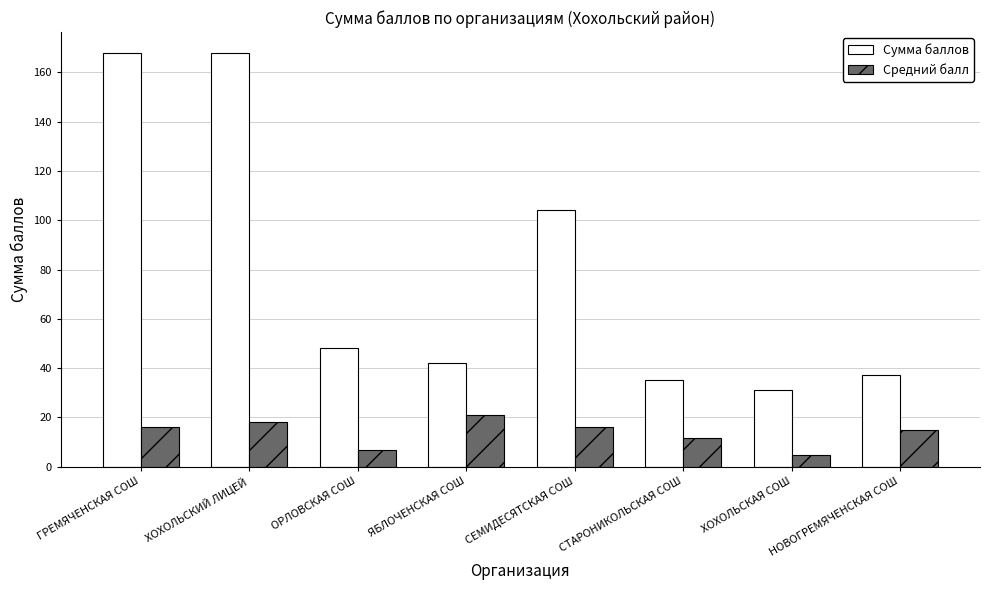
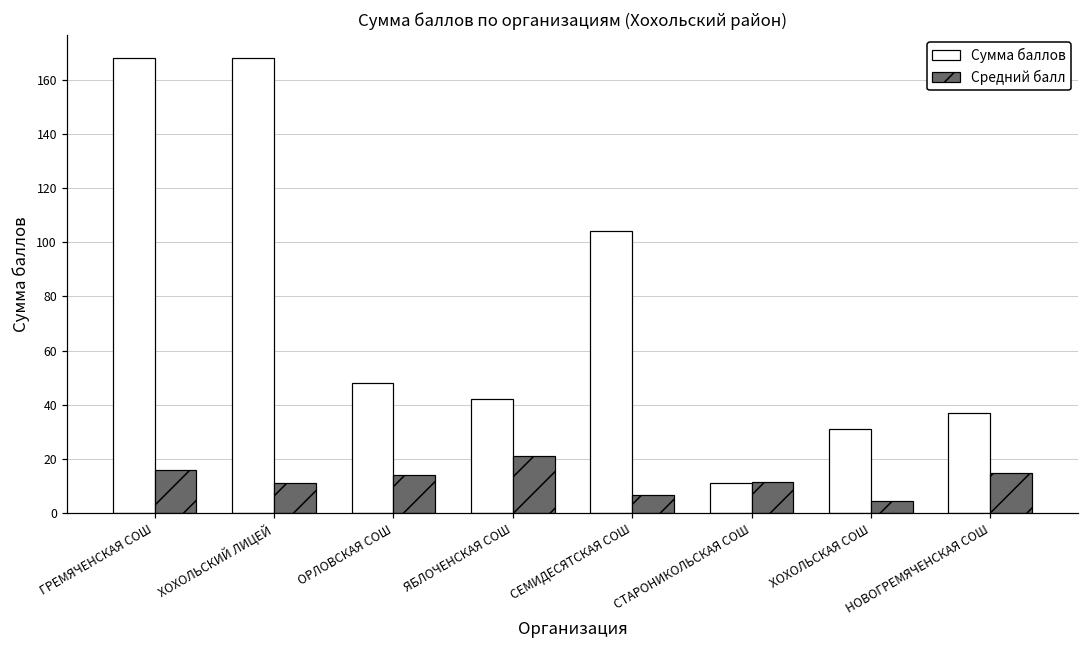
  {
    "Сумма баллов": {
      "ГРЕМЯЧЕНСКАЯ СОШ": 168,
      "ХОХОЛЬСКИЙ ЛИЦЕЙ": 168,
      "ОРЛОВСКАЯ СОШ": 48,
      "ЯБЛОЧЕНСКАЯ СОШ": 42,
      "СЕМИДЕСЯТСКАЯ СОШ": 104,
-     "СТАРОНИКОЛЬСКАЯ СОШ": 35,
+     "СТАРОНИКОЛЬСКАЯ СОШ": 11,
      "ХОХОЛЬСКАЯ СОШ": 31,
      "НОВОГРЕМЯЧЕНСКАЯ СОШ": 37
    },
    "Средний балл": {
      "ГРЕМЯЧЕНСКАЯ СОШ": 16,
-     "ХОХОЛЬСКИЙ ЛИЦЕЙ": 18,
-     "ОРЛОВСКАЯ СОШ": 7,
+     "ХОХОЛЬСКИЙ ЛИЦЕЙ": 11,
+     "ОРЛОВСКАЯ СОШ": 14,
      "ЯБЛОЧЕНСКАЯ СОШ": 21,
-     "СЕМИДЕСЯТСКАЯ СОШ": 16,
+     "СЕМИДЕСЯТСКАЯ СОШ": 7,
      "СТАРОНИКОЛЬСКАЯ СОШ": 12,
      "ХОХОЛЬСКАЯ СОШ": 5,
      "НОВОГРЕМЯЧЕНСКАЯ СОШ": 15
    }
  }
